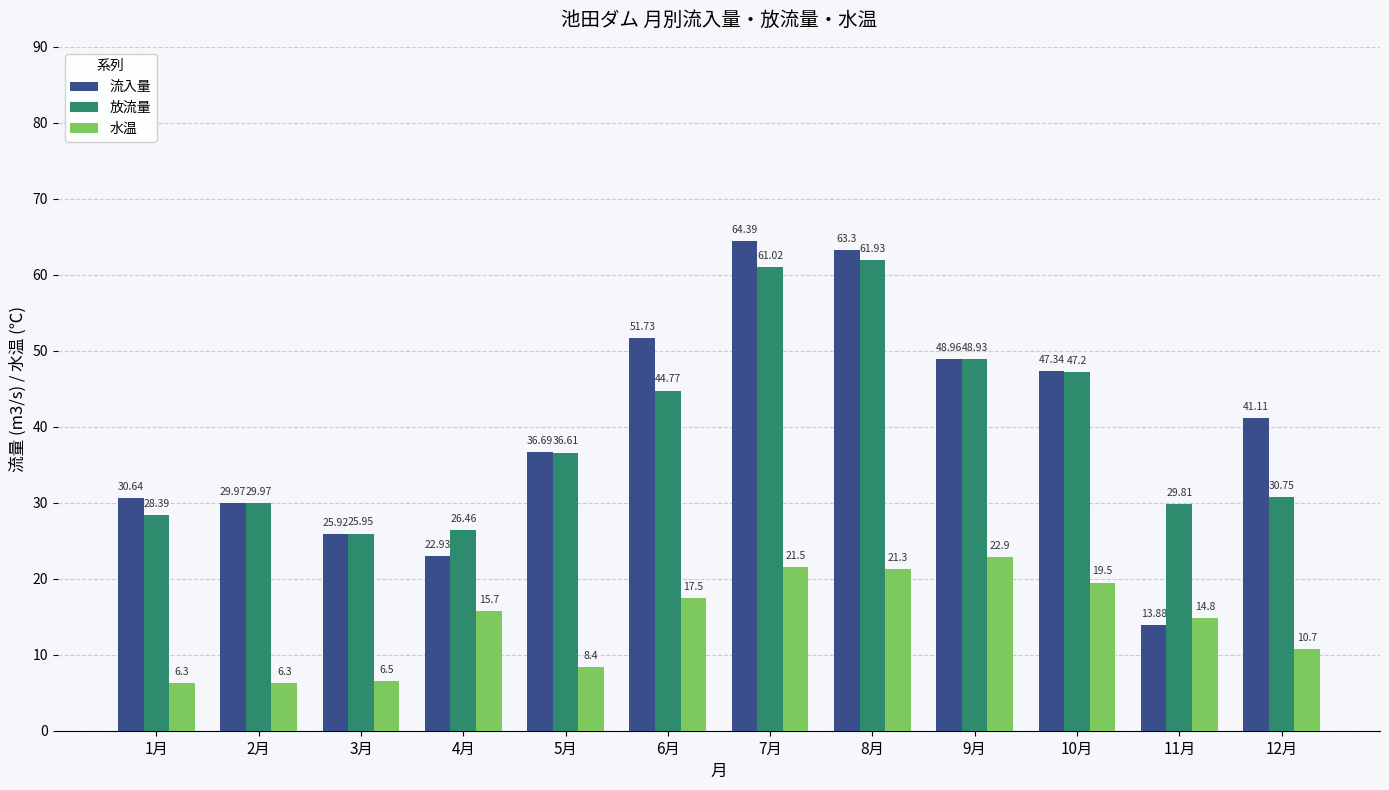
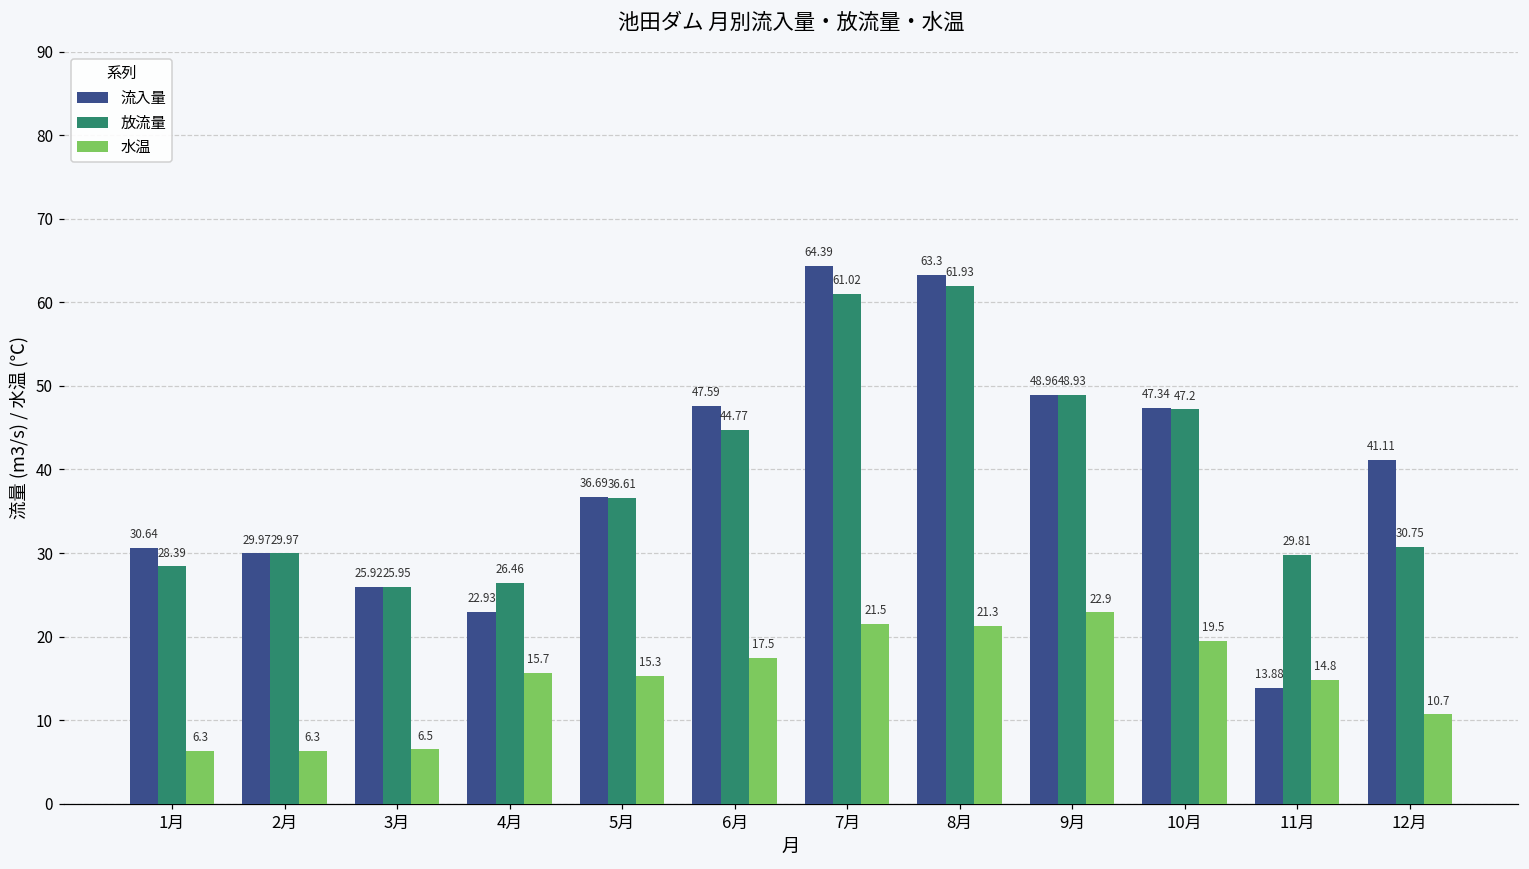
  {
    "流入量": {
      "1月": 30.64,
      "2月": 29.97,
      "3月": 25.92,
      "4月": 22.93,
      "5月": 36.69,
-     "6月": 51.73,
+     "6月": 47.59,
      "7月": 64.39,
      "8月": 63.3,
      "9月": 48.96,
      "10月": 47.34,
      "11月": 13.88,
      "12月": 41.11
    },
    "放流量": {
      "1月": 28.39,
      "2月": 29.97,
      "3月": 25.95,
      "4月": 26.46,
      "5月": 36.61,
      "6月": 44.77,
      "7月": 61.02,
      "8月": 61.93,
      "9月": 48.93,
      "10月": 47.2,
      "11月": 29.81,
      "12月": 30.75
    },
    "水温": {
      "1月": 6.3,
      "2月": 6.3,
      "3月": 6.5,
      "4月": 15.7,
-     "5月": 8.4,
+     "5月": 15.3,
      "6月": 17.5,
      "7月": 21.5,
      "8月": 21.3,
      "9月": 22.9,
      "10月": 19.5,
      "11月": 14.8,
      "12月": 10.7
    }
  }
